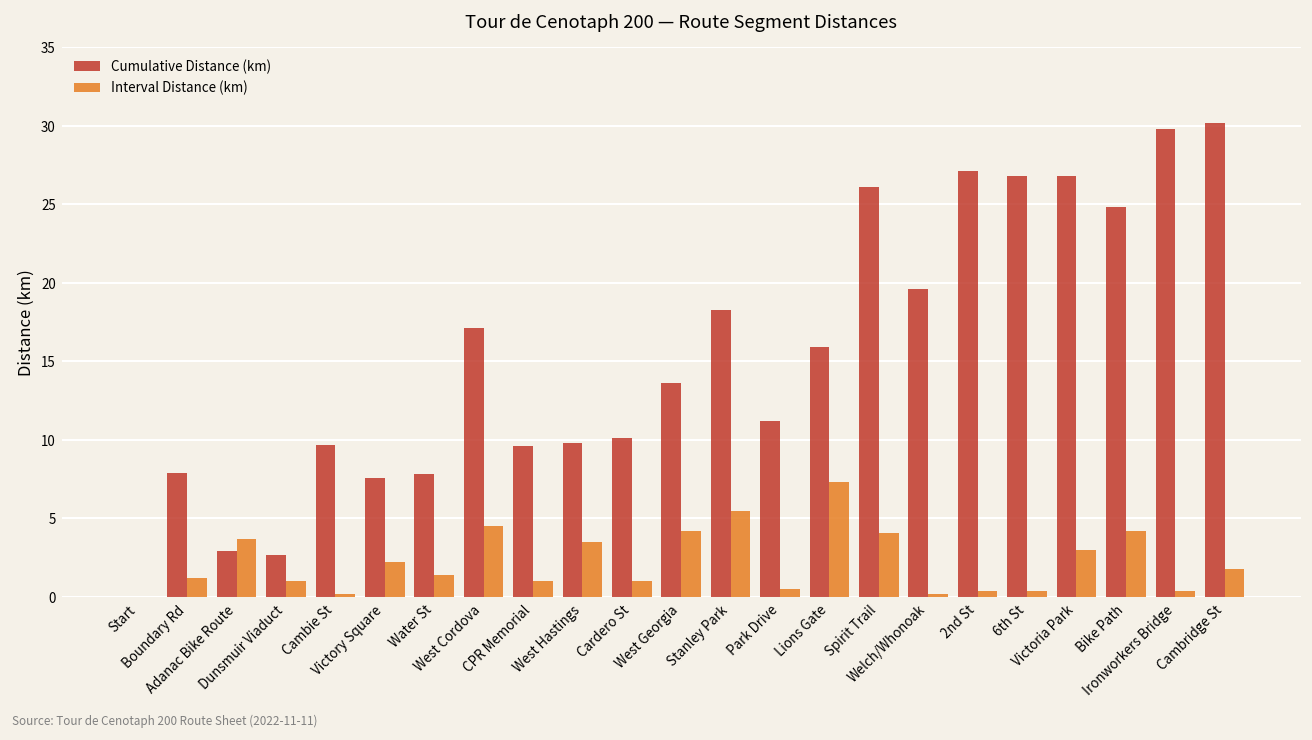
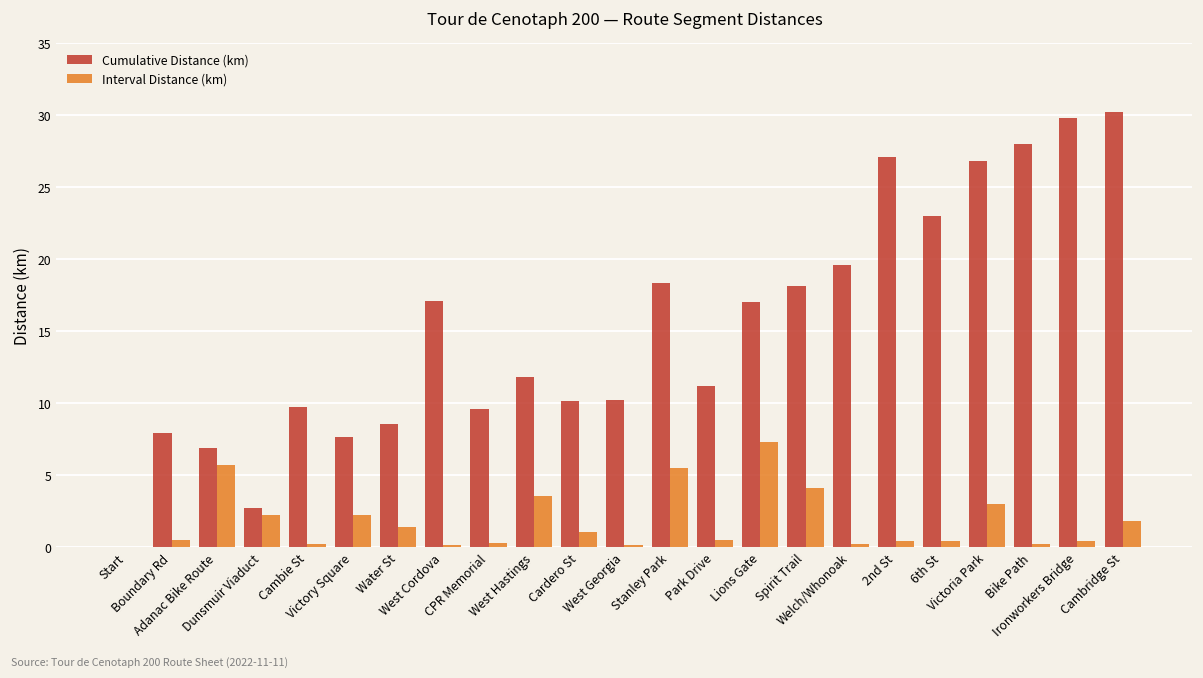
  {
    "Cumulative Distance (km)": {
      "Start": 0.0,
      "Boundary Rd": 7.9,
-     "Adanac Bike Route": 2.9,
+     "Adanac Bike Route": 6.9,
      "Dunsmuir Viaduct": 2.7,
      "Cambie St": 9.7,
      "Victory Square": 7.6,
-     "Water St": 7.8,
+     "Water St": 8.5,
      "West Cordova": 17.1,
      "CPR Memorial": 9.6,
-     "West Hastings": 9.8,
+     "West Hastings": 11.8,
      "Cardero St": 10.1,
-     "West Georgia": 13.6,
+     "West Georgia": 10.2,
      "Stanley Park": 18.3,
      "Park Drive": 11.2,
-     "Lions Gate": 15.9,
-     "Spirit Trail": 26.1,
+     "Lions Gate": 17.0,
+     "Spirit Trail": 18.1,
      "Welch/Whonoak": 19.6,
      "2nd St": 27.1,
-     "6th St": 26.8,
+     "6th St": 23.0,
      "Victoria Park": 26.8,
-     "Bike Path": 24.8,
+     "Bike Path": 28.0,
      "Ironworkers Bridge": 29.8,
      "Cambridge St": 30.2
    },
    "Interval Distance (km)": {
      "Start": 0.0,
-     "Boundary Rd": 1.2,
-     "Adanac Bike Route": 3.7,
-     "Dunsmuir Viaduct": 1.0,
+     "Boundary Rd": 0.5,
+     "Adanac Bike Route": 5.7,
+     "Dunsmuir Viaduct": 2.2,
      "Cambie St": 0.2,
      "Victory Square": 2.2,
      "Water St": 1.4,
-     "West Cordova": 4.5,
-     "CPR Memorial": 1.0,
+     "West Cordova": 0.1,
+     "CPR Memorial": 0.3,
      "West Hastings": 3.5,
      "Cardero St": 1.0,
-     "West Georgia": 4.2,
+     "West Georgia": 0.1,
      "Stanley Park": 5.5,
      "Park Drive": 0.5,
      "Lions Gate": 7.3,
      "Spirit Trail": 4.1,
      "Welch/Whonoak": 0.2,
      "2nd St": 0.4,
      "6th St": 0.4,
      "Victoria Park": 3.0,
-     "Bike Path": 4.2,
+     "Bike Path": 0.2,
      "Ironworkers Bridge": 0.4,
      "Cambridge St": 1.8
    }
  }
